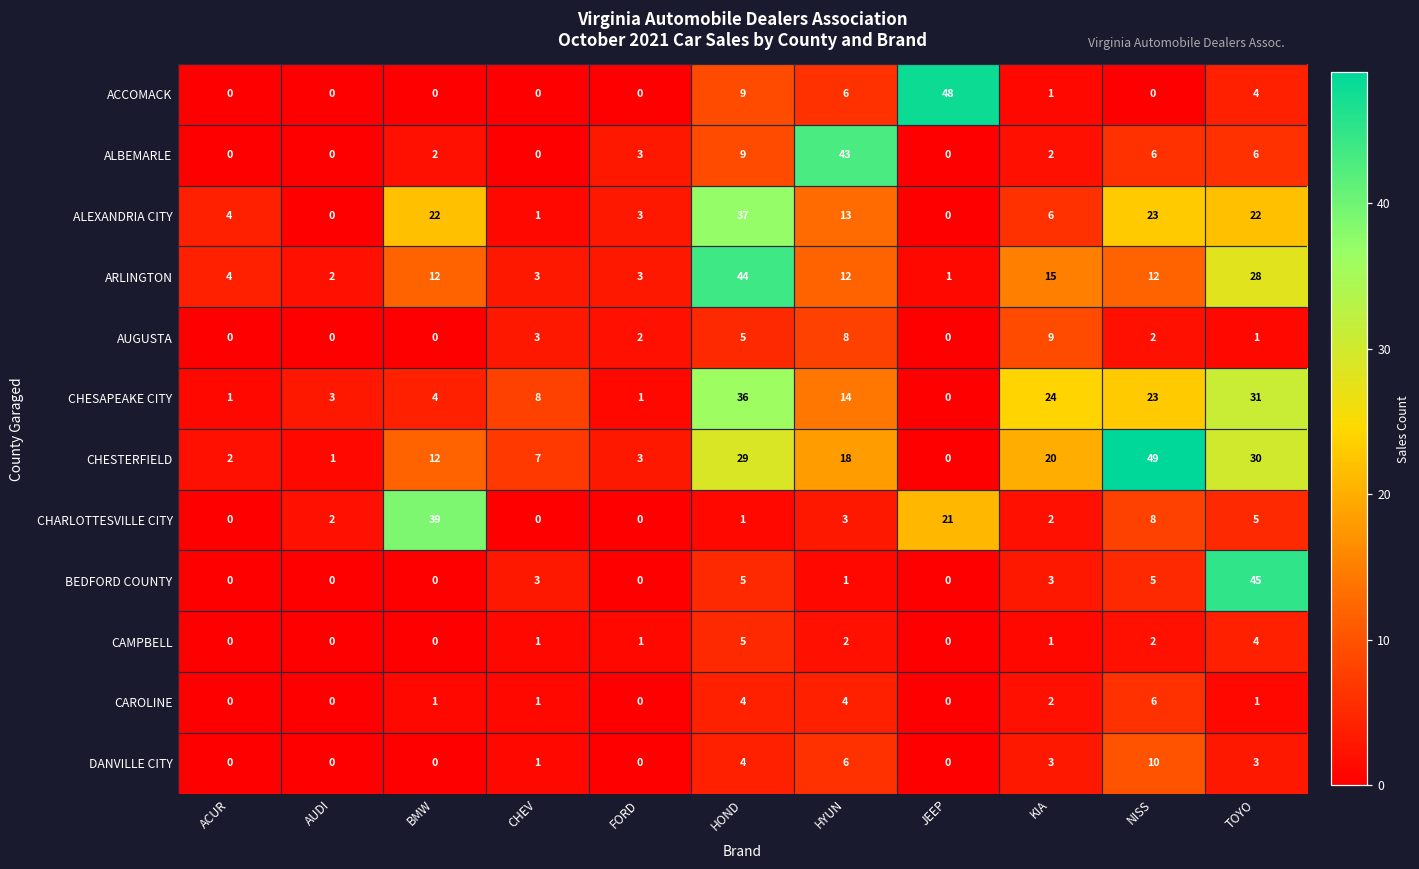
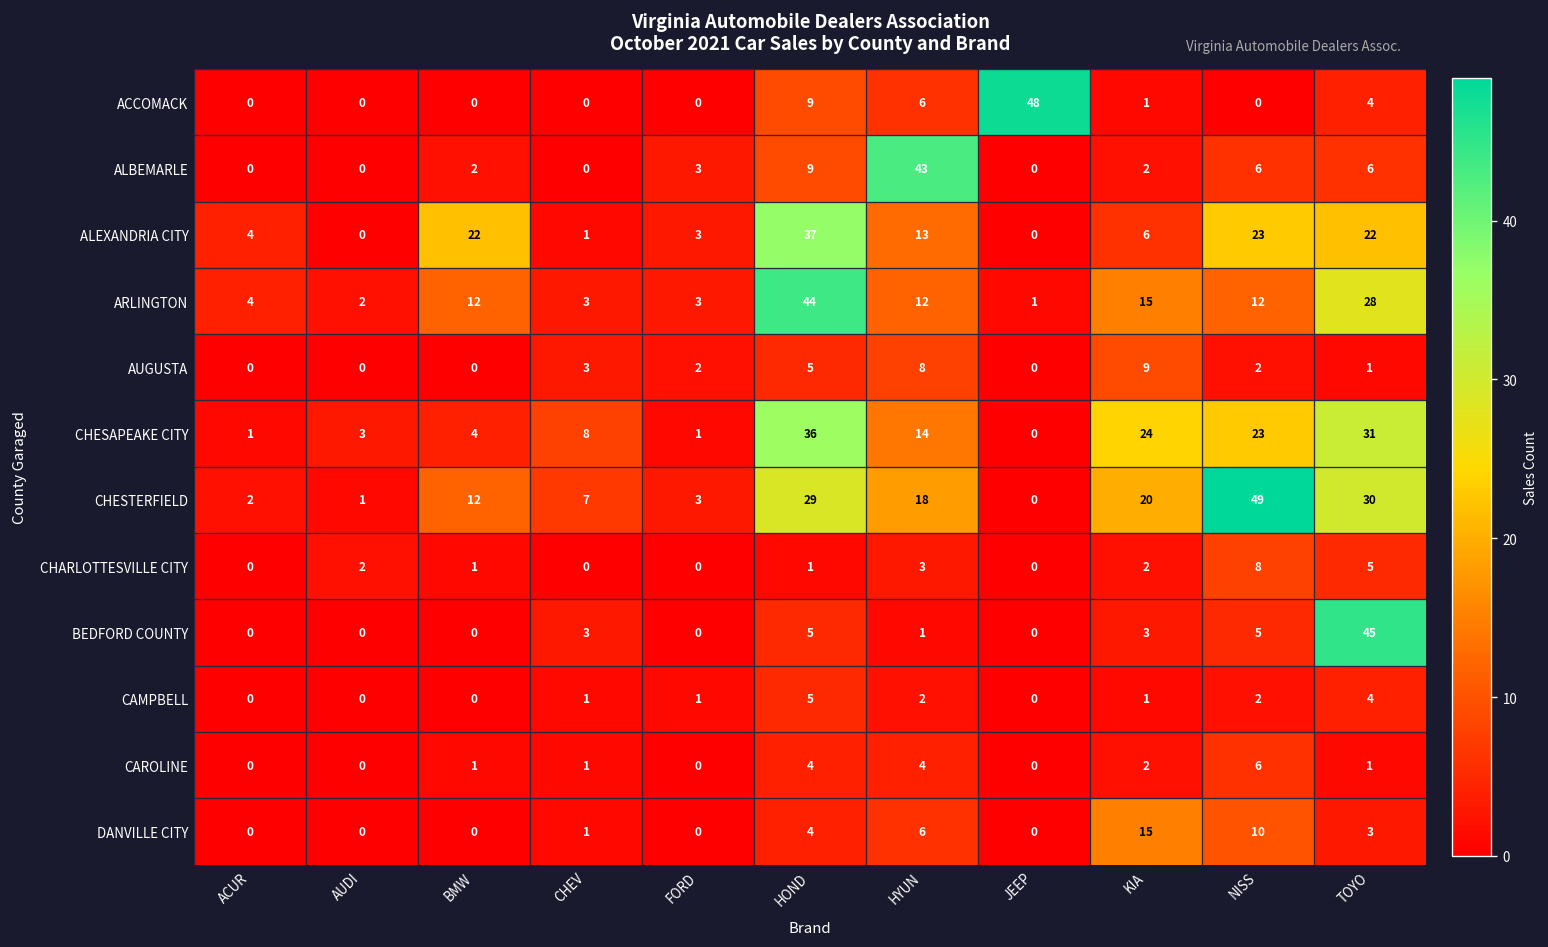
  {
    "ACCOMACK": {
      "ACUR": 0,
      "AUDI": 0,
      "BMW": 0,
      "CHEV": 0,
      "FORD": 0,
      "HOND": 9,
      "HYUN": 6,
      "JEEP": 48,
      "KIA": 1,
      "NISS": 0,
      "TOYO": 4
    },
    "ALBEMARLE": {
      "ACUR": 0,
      "AUDI": 0,
      "BMW": 2,
      "CHEV": 0,
      "FORD": 3,
      "HOND": 9,
      "HYUN": 43,
      "JEEP": 0,
      "KIA": 2,
      "NISS": 6,
      "TOYO": 6
    },
    "ALEXANDRIA CITY": {
      "ACUR": 4,
      "AUDI": 0,
      "BMW": 22,
      "CHEV": 1,
      "FORD": 3,
      "HOND": 37,
      "HYUN": 13,
      "JEEP": 0,
      "KIA": 6,
      "NISS": 23,
      "TOYO": 22
    },
    "ARLINGTON": {
      "ACUR": 4,
      "AUDI": 2,
      "BMW": 12,
      "CHEV": 3,
      "FORD": 3,
      "HOND": 44,
      "HYUN": 12,
      "JEEP": 1,
      "KIA": 15,
      "NISS": 12,
      "TOYO": 28
    },
    "AUGUSTA": {
      "ACUR": 0,
      "AUDI": 0,
      "BMW": 0,
      "CHEV": 3,
      "FORD": 2,
      "HOND": 5,
      "HYUN": 8,
      "JEEP": 0,
      "KIA": 9,
      "NISS": 2,
      "TOYO": 1
    },
    "CHESAPEAKE CITY": {
      "ACUR": 1,
      "AUDI": 3,
      "BMW": 4,
      "CHEV": 8,
      "FORD": 1,
      "HOND": 36,
      "HYUN": 14,
      "JEEP": 0,
      "KIA": 24,
      "NISS": 23,
      "TOYO": 31
    },
    "CHESTERFIELD": {
      "ACUR": 2,
      "AUDI": 1,
      "BMW": 12,
      "CHEV": 7,
      "FORD": 3,
      "HOND": 29,
      "HYUN": 18,
      "JEEP": 0,
      "KIA": 20,
      "NISS": 49,
      "TOYO": 30
    },
    "CHARLOTTESVILLE CITY": {
      "ACUR": 0,
      "AUDI": 2,
-     "BMW": 39,
+     "BMW": 1,
      "CHEV": 0,
      "FORD": 0,
      "HOND": 1,
      "HYUN": 3,
-     "JEEP": 21,
+     "JEEP": 0,
      "KIA": 2,
      "NISS": 8,
      "TOYO": 5
    },
    "BEDFORD COUNTY": {
      "ACUR": 0,
      "AUDI": 0,
      "BMW": 0,
      "CHEV": 3,
      "FORD": 0,
      "HOND": 5,
      "HYUN": 1,
      "JEEP": 0,
      "KIA": 3,
      "NISS": 5,
      "TOYO": 45
    },
    "CAMPBELL": {
      "ACUR": 0,
      "AUDI": 0,
      "BMW": 0,
      "CHEV": 1,
      "FORD": 1,
      "HOND": 5,
      "HYUN": 2,
      "JEEP": 0,
      "KIA": 1,
      "NISS": 2,
      "TOYO": 4
    },
    "CAROLINE": {
      "ACUR": 0,
      "AUDI": 0,
      "BMW": 1,
      "CHEV": 1,
      "FORD": 0,
      "HOND": 4,
      "HYUN": 4,
      "JEEP": 0,
      "KIA": 2,
      "NISS": 6,
      "TOYO": 1
    },
    "DANVILLE CITY": {
      "ACUR": 0,
      "AUDI": 0,
      "BMW": 0,
      "CHEV": 1,
      "FORD": 0,
      "HOND": 4,
      "HYUN": 6,
      "JEEP": 0,
-     "KIA": 3,
+     "KIA": 15,
      "NISS": 10,
      "TOYO": 3
    }
  }
